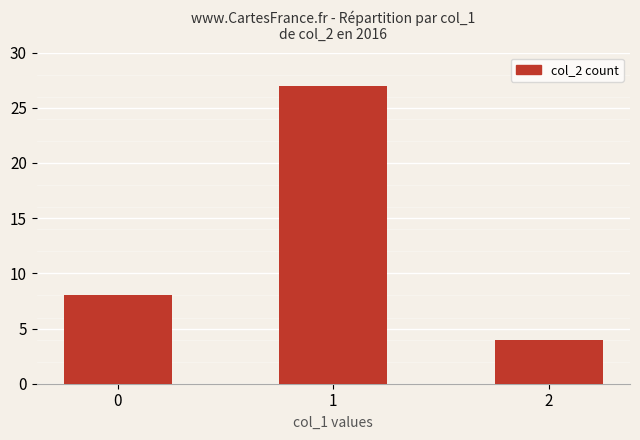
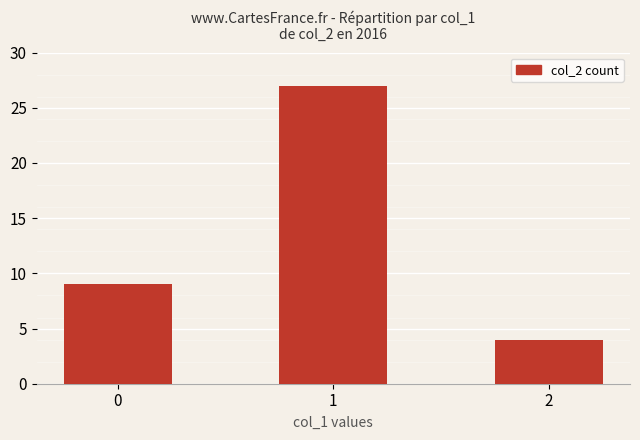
  {
-   "0": 8,
+   "0": 9,
    "1": 27,
    "2": 4
  }
